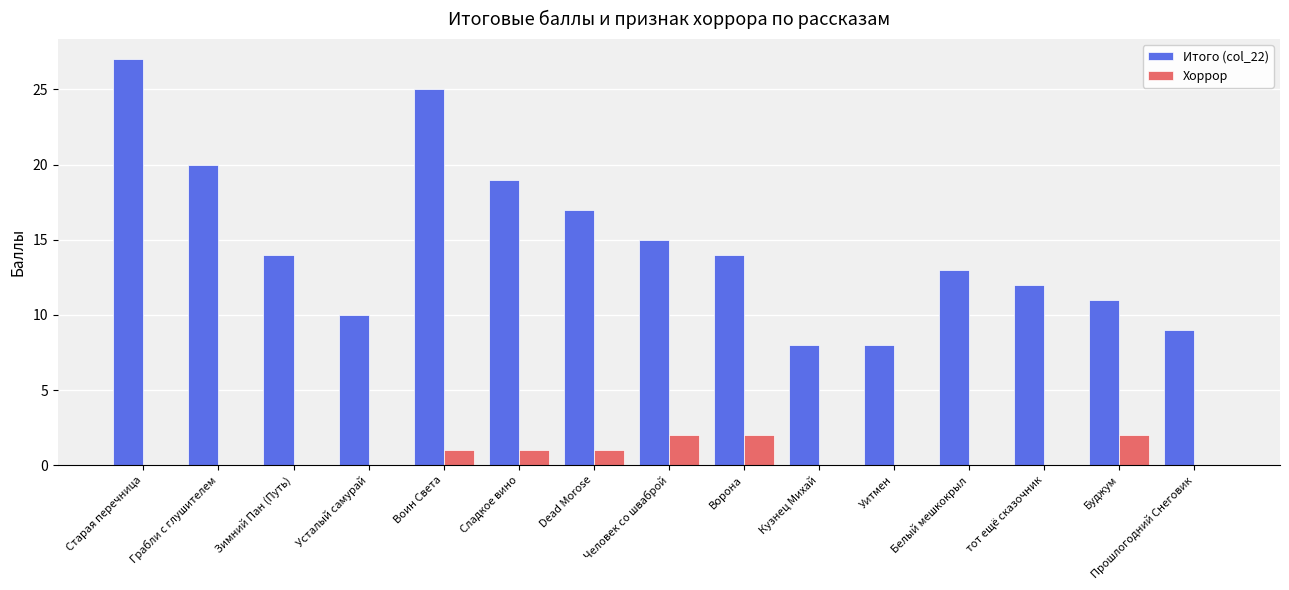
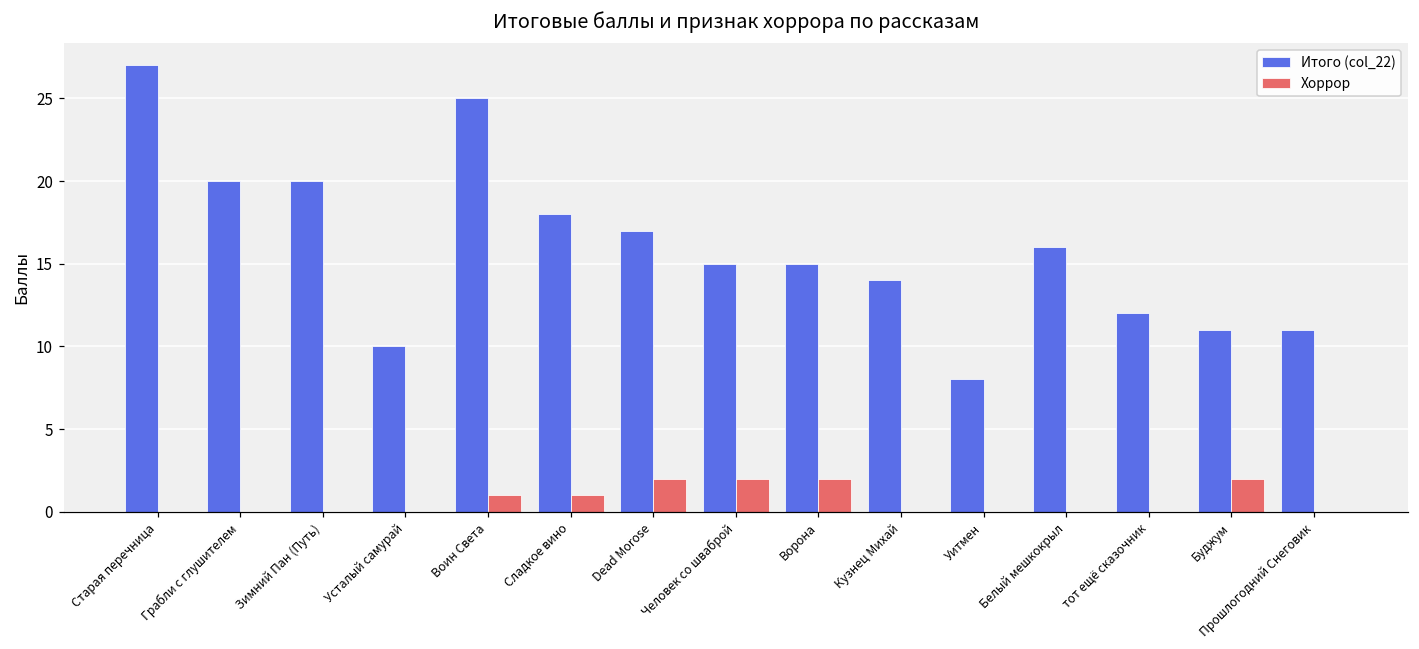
  {
    "Итого (col_22)": {
      "Старая перечница": 27,
      "Грабли с глушителем": 20,
-     "Зимний Пан (Путь)": 14,
+     "Зимний Пан (Путь)": 20,
      "Усталый самурай": 10,
      "Воин Света": 25,
-     "Сладкое вино": 19,
+     "Сладкое вино": 18,
      "Dead Morose": 17,
      "Человек со шваброй": 15,
-     "Ворона": 14,
-     "Кузнец Михай": 8,
+     "Ворона": 15,
+     "Кузнец Михай": 14,
      "Уитмен": 8,
-     "Белый мешкокрыл": 13,
+     "Белый мешкокрыл": 16,
      "тот ещё сказочник": 12,
      "Буджум": 11,
-     "Прошлогодний Снеговик": 9
+     "Прошлогодний Снеговик": 11
    },
    "Хоррор": {
      "Старая перечница": 0,
      "Грабли с глушителем": 0,
      "Зимний Пан (Путь)": 0,
      "Усталый самурай": 0,
      "Воин Света": 1,
      "Сладкое вино": 1,
-     "Dead Morose": 1,
+     "Dead Morose": 2,
      "Человек со шваброй": 2,
      "Ворона": 2,
      "Кузнец Михай": 0,
      "Уитмен": 0,
      "Белый мешкокрыл": 0,
      "тот ещё сказочник": 0,
      "Буджум": 2,
      "Прошлогодний Снеговик": 0
    }
  }
